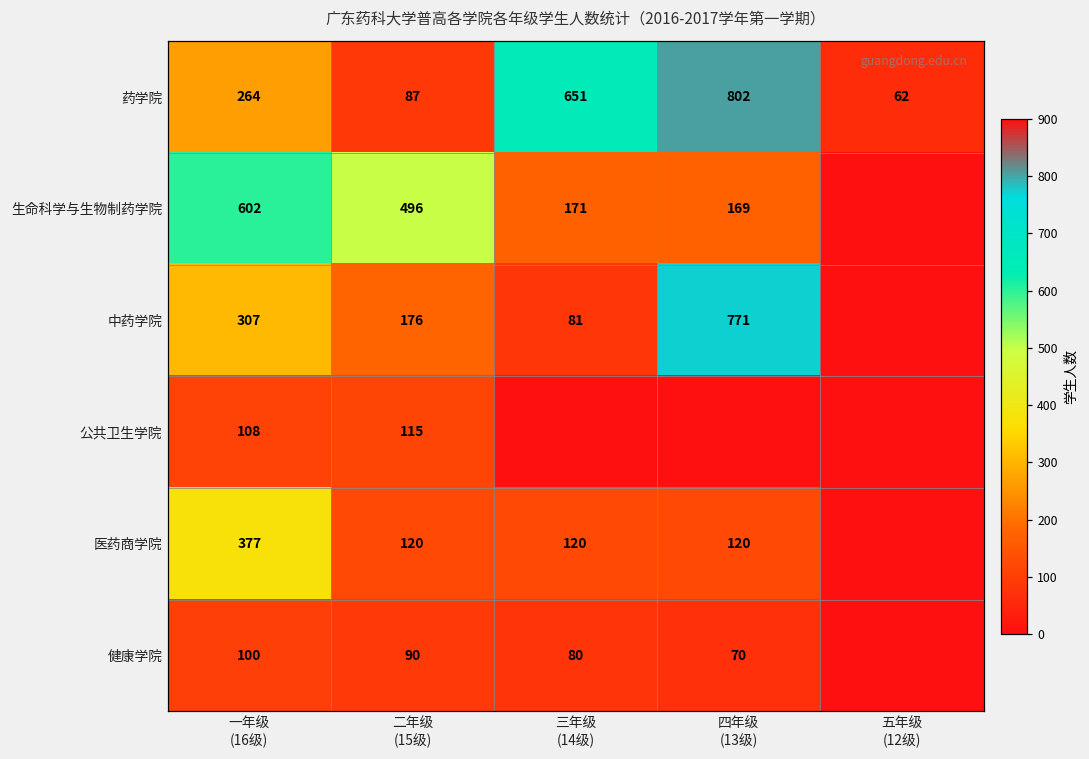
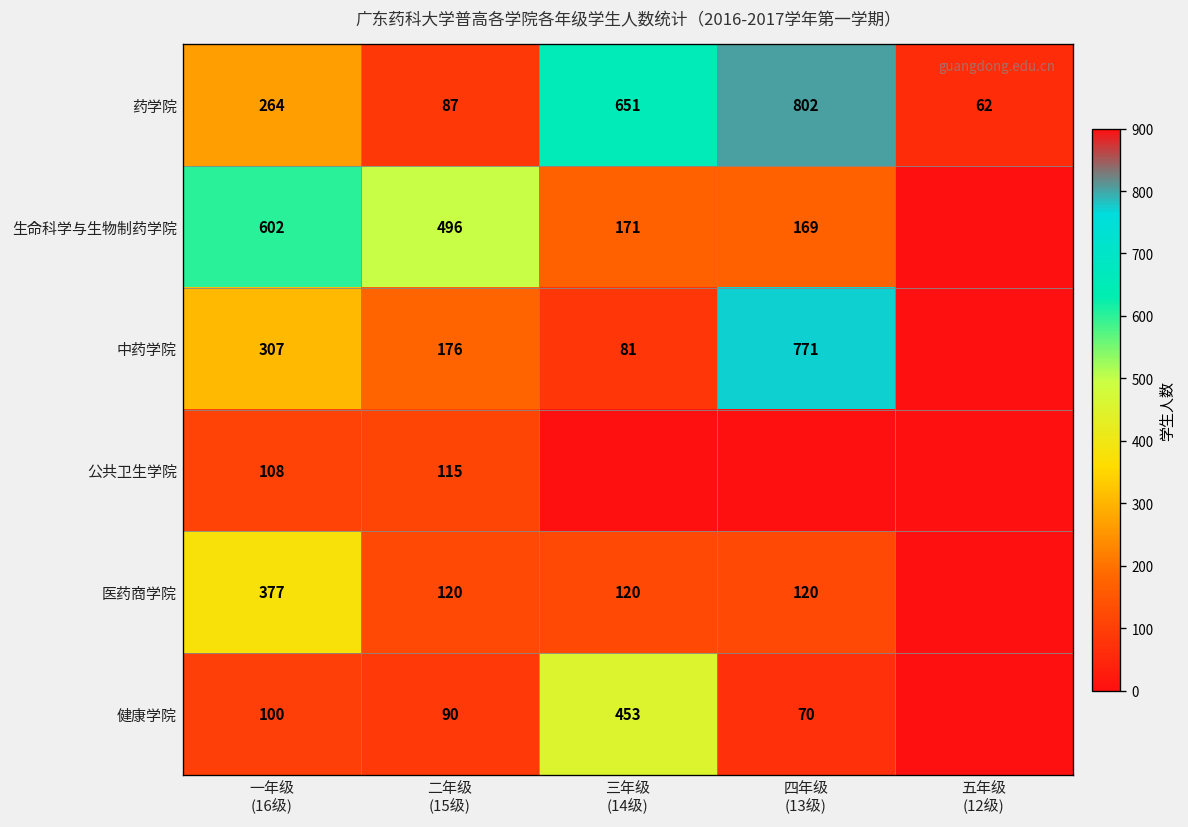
  {
    "药学院": {
      "一年级 (16级)": 264,
      "二年级 (15级)": 87,
      "三年级 (14级)": 651,
      "四年级 (13级)": 802
    },
    "生命科学与生物制药学院": {
      "一年级 (16级)": 602,
      "二年级 (15级)": 496,
      "三年级 (14级)": 171,
      "四年级 (13级)": 169
    },
    "中药学院": {
      "一年级 (16级)": 307,
      "二年级 (15级)": 176,
      "三年级 (14级)": 81,
      "四年级 (13级)": 771
    },
    "公共卫生学院": {
      "一年级 (16级)": 108,
      "二年级 (15级)": 115
    },
    "医药商学院": {
      "一年级 (16级)": 377,
      "二年级 (15级)": 120,
      "三年级 (14级)": 120,
      "四年级 (13级)": 120
    },
    "健康学院": {
      "一年级 (16级)": 100,
      "二年级 (15级)": 90,
-     "三年级 (14级)": 80,
+     "三年级 (14级)": 453,
      "四年级 (13级)": 70
    }
  }
